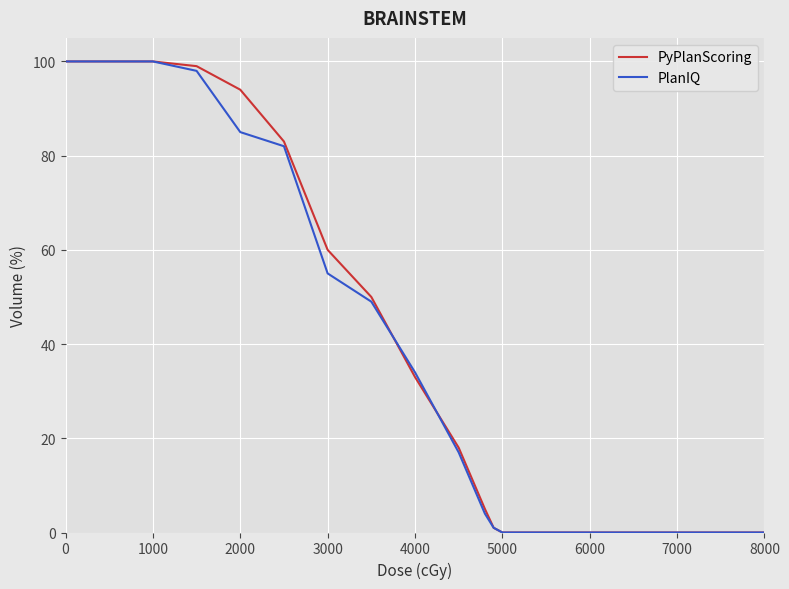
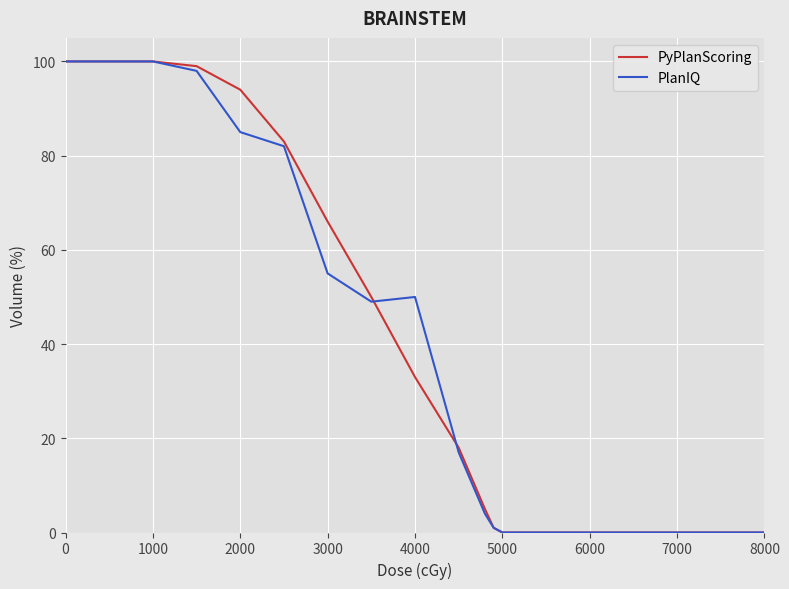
  {
    "PyPlanScoring": {
      "2000": 94,
-     "3000": 60,
+     "3000": 66,
      "4000": 33
    },
    "PlanIQ": {
      "2000": 85,
      "3000": 55,
-     "4000": 34
+     "4000": 50
    }
  }
